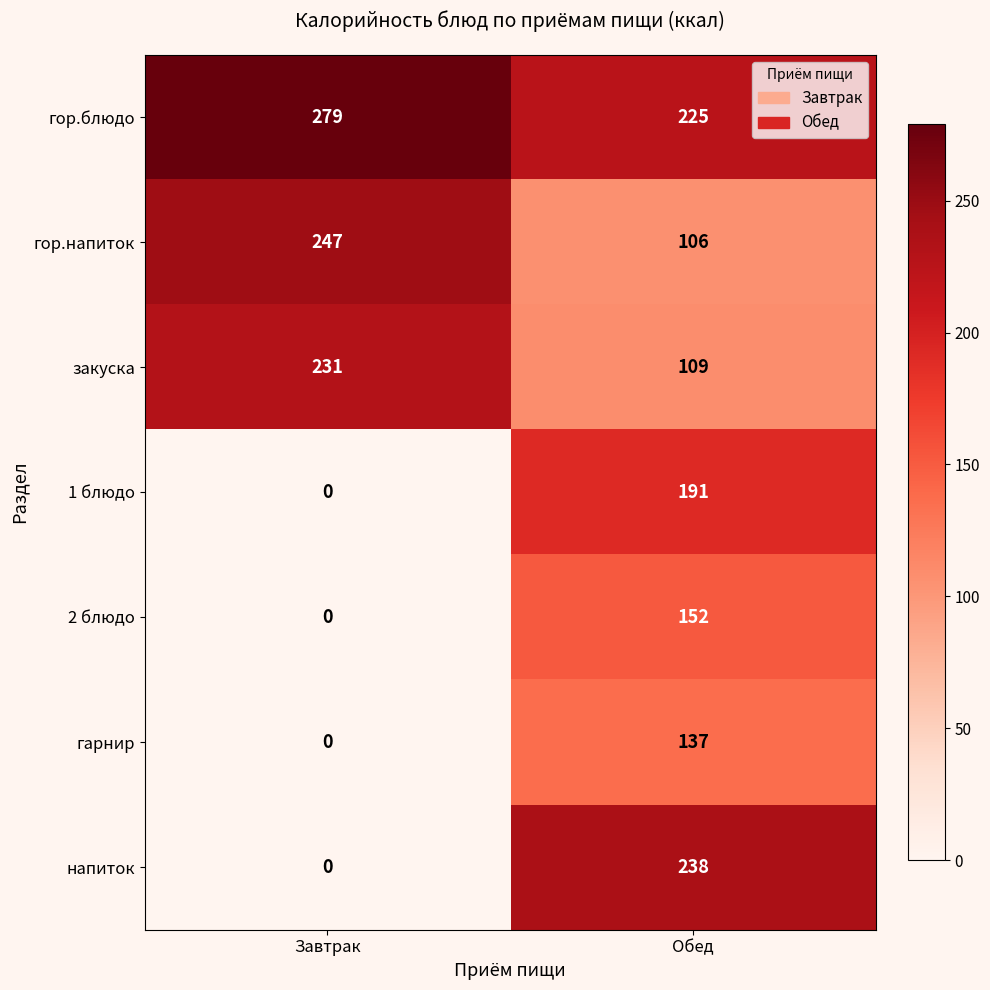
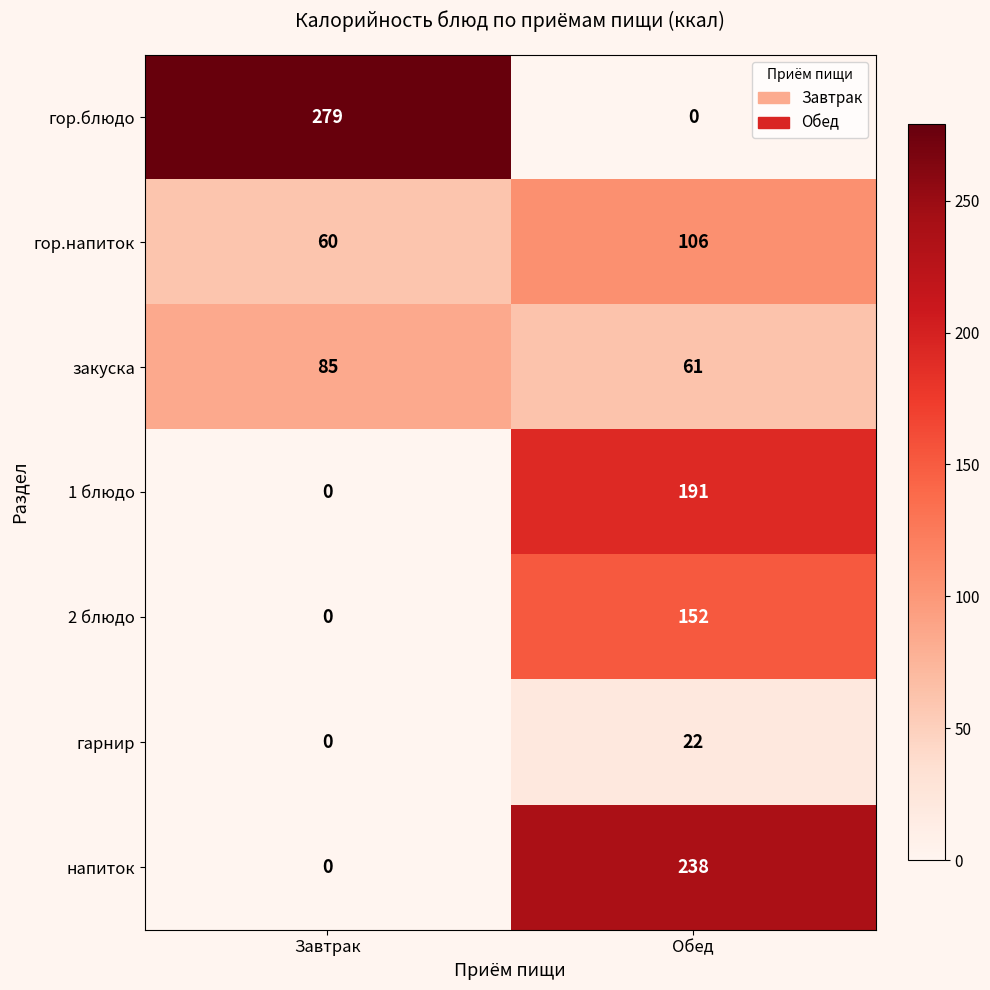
  {
    "гор.блюдо": {
      "Завтрак": 279,
-     "Обед": 225
+     "Обед": 0
    },
    "гор.напиток": {
-     "Завтрак": 247,
+     "Завтрак": 60,
      "Обед": 106
    },
    "закуска": {
-     "Завтрак": 231,
-     "Обед": 109
+     "Завтрак": 85,
+     "Обед": 61
    },
    "1 блюдо": {
      "Завтрак": 0,
      "Обед": 191
    },
    "2 блюдо": {
      "Завтрак": 0,
      "Обед": 152
    },
    "гарнир": {
      "Завтрак": 0,
-     "Обед": 137
+     "Обед": 22
    },
    "напиток": {
      "Завтрак": 0,
      "Обед": 238
    }
  }
